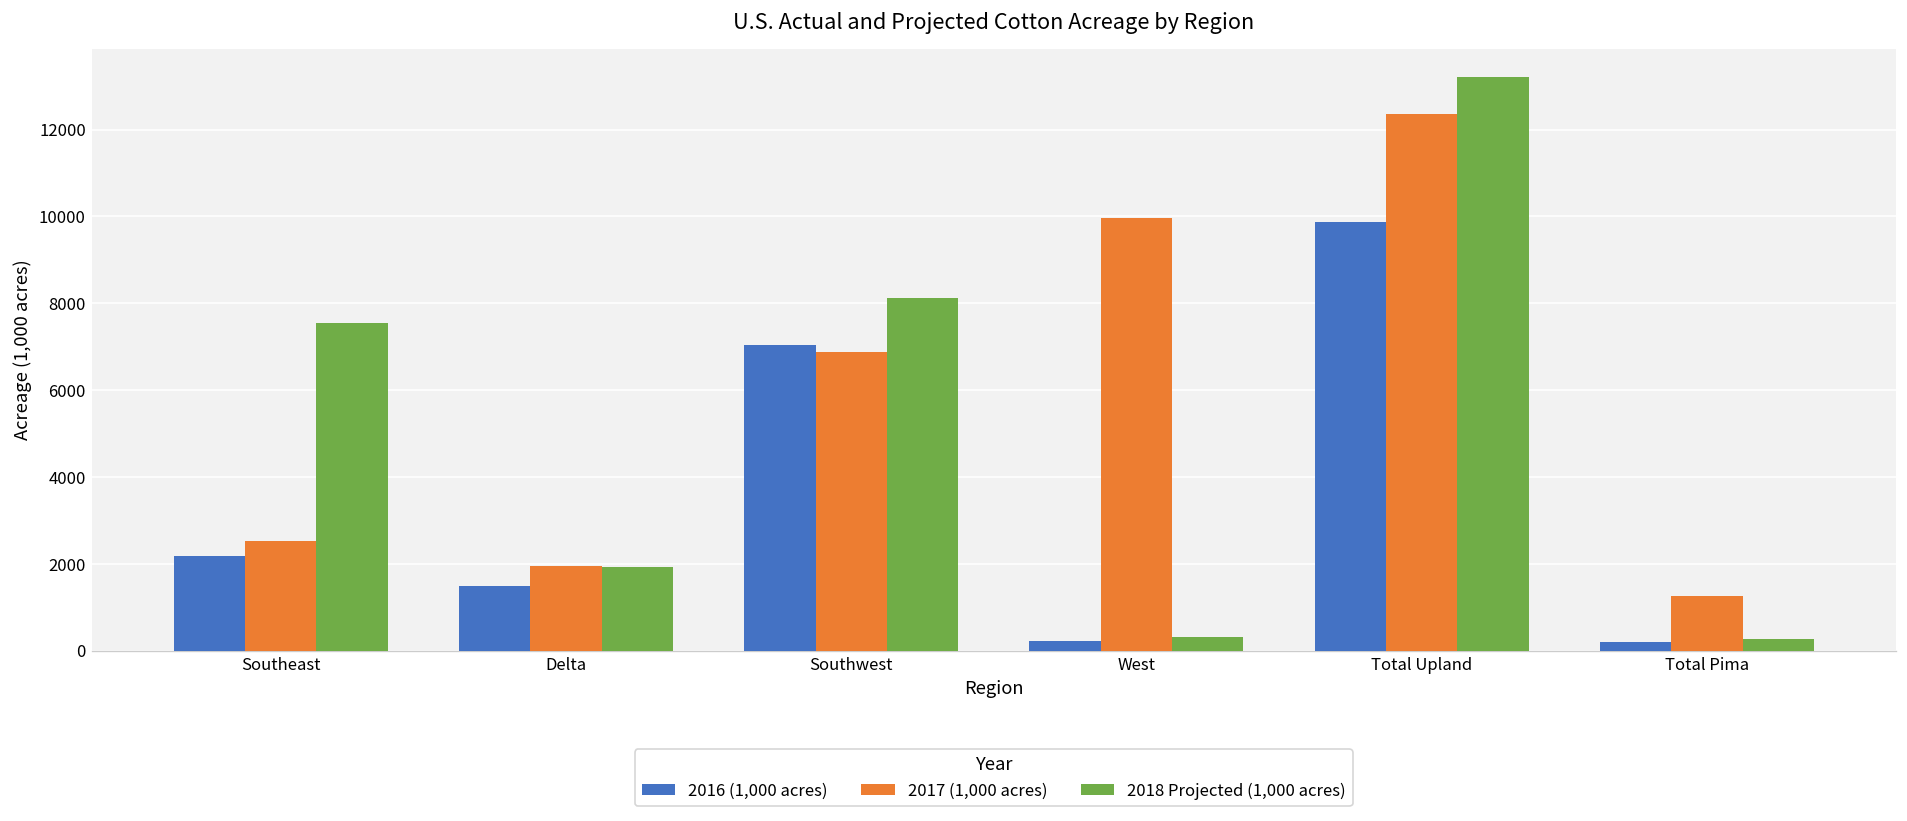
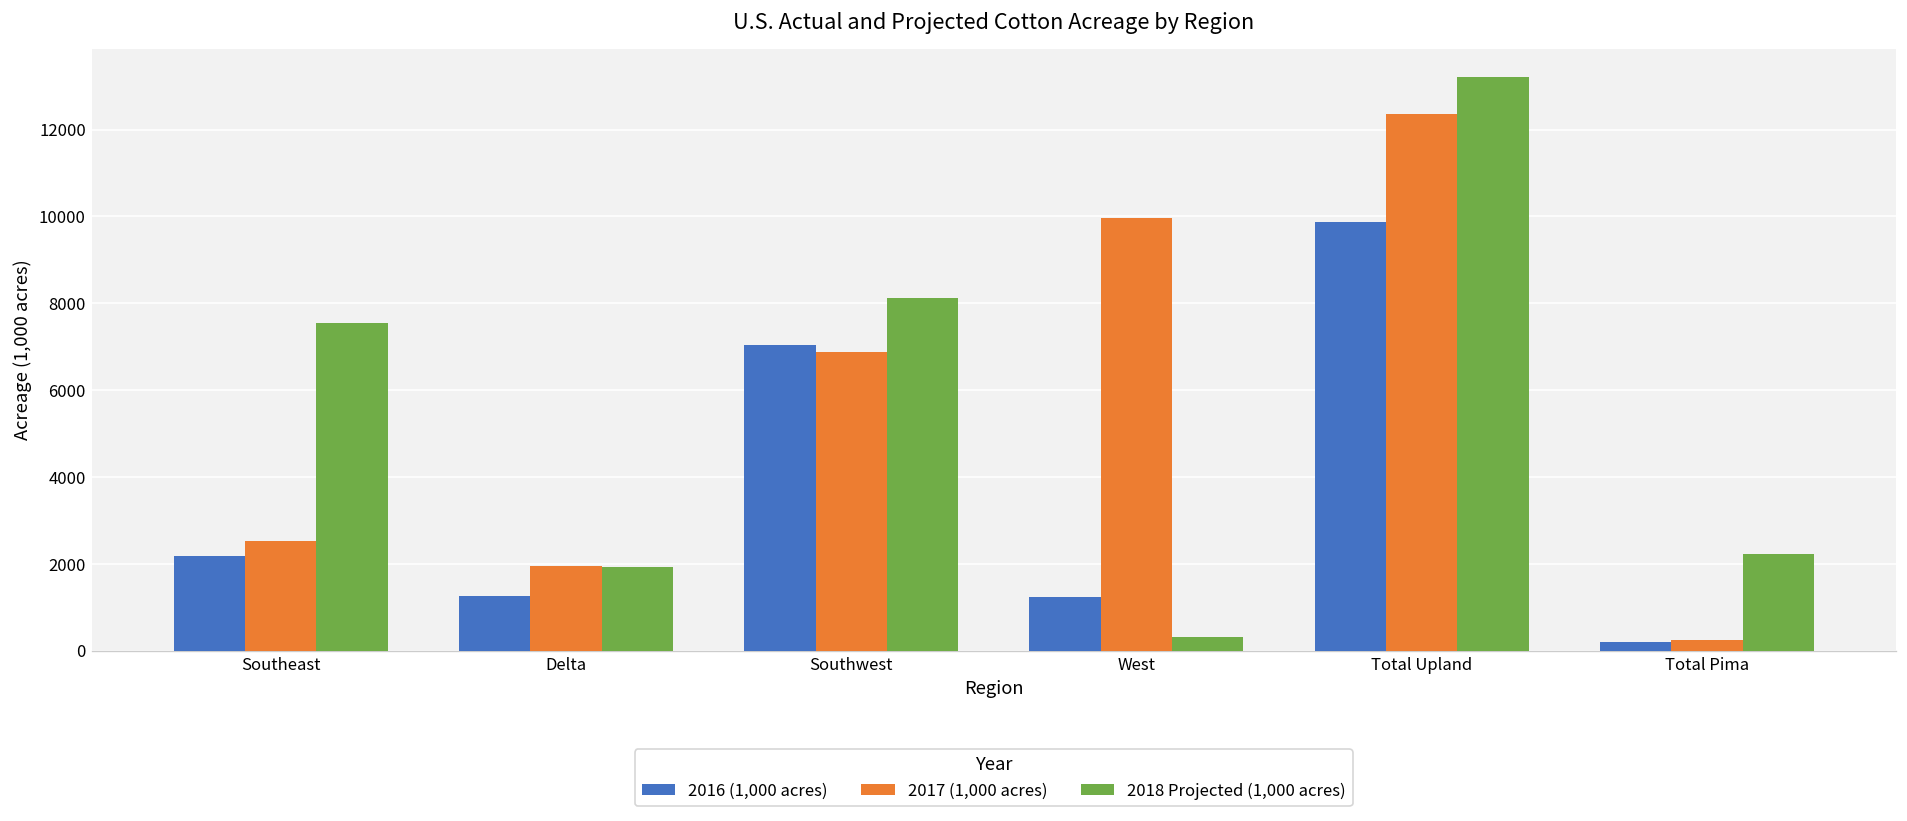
  {
    "2016 (1,000 acres)": {
      "Southeast": 2200,
-     "Delta": 1500,
+     "Delta": 1300,
      "Southwest": 7000,
-     "West": 200,
+     "West": 1200,
      "Total Upland": 9900,
      "Total Pima": 200
    },
    "2017 (1,000 acres)": {
      "Southeast": 2500,
      "Delta": 1900,
      "Southwest": 6900,
      "West": 10000,
      "Total Upland": 12400,
-     "Total Pima": 1300
+     "Total Pima": 300
    },
    "2018 Projected (1,000 acres)": {
      "Southeast": 7500,
      "Delta": 1900,
      "Southwest": 8100,
      "West": 300,
      "Total Upland": 13200,
-     "Total Pima": 300
+     "Total Pima": 2200
    }
  }
